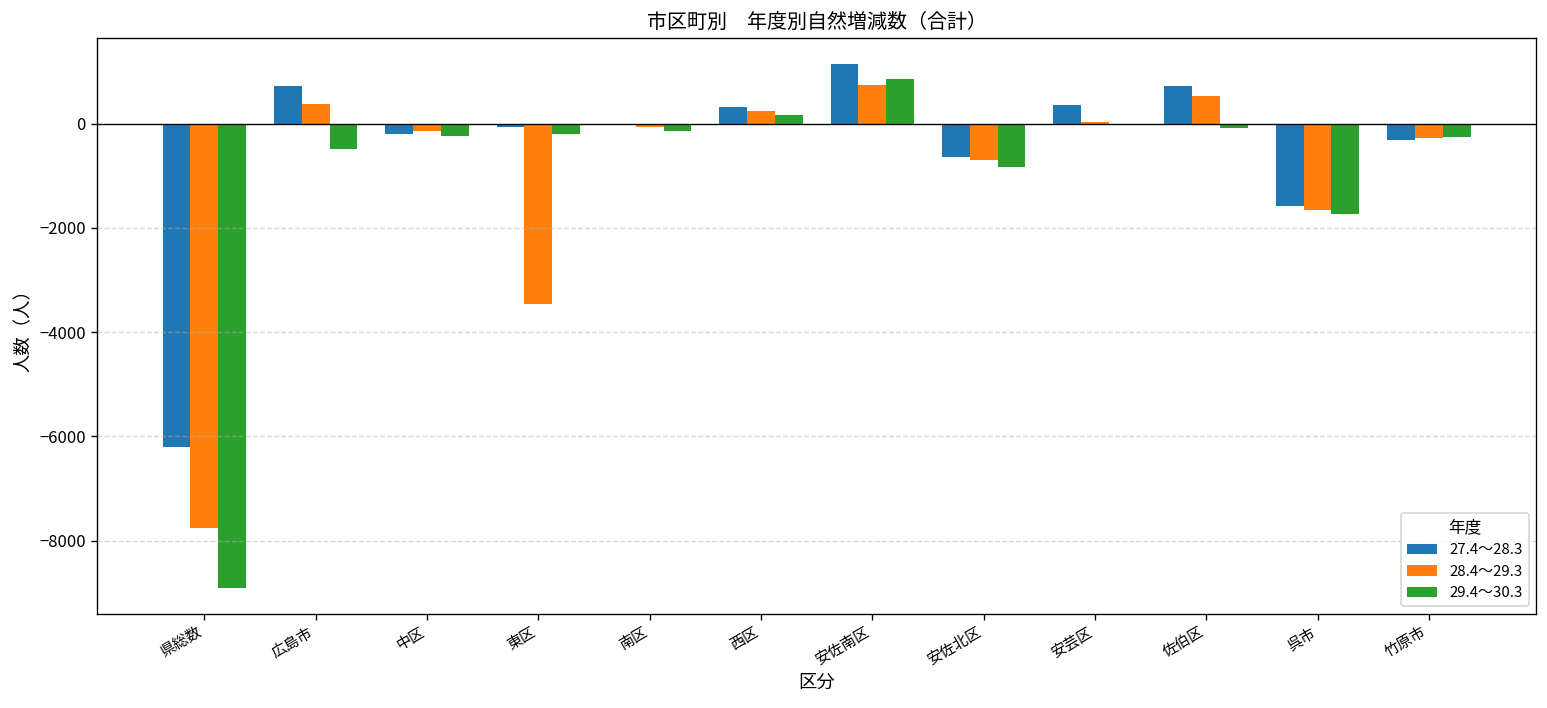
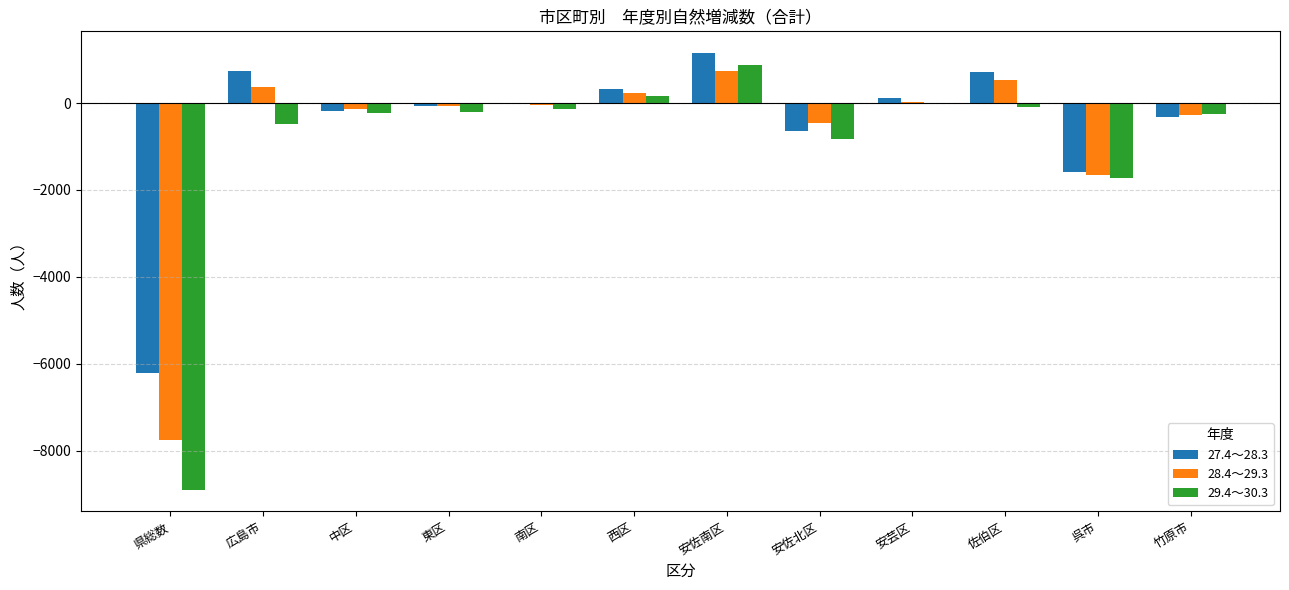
  {
    "27.4～28.3": {
      "県総数": -6200,
      "広島市": 700,
      "中区": -200,
      "東区": -100,
      "西区": 300,
      "安佐南区": 1200,
      "安佐北区": -600,
-     "安芸区": 400,
+     "安芸区": 100,
      "佐伯区": 700,
      "呉市": -1600,
      "竹原市": -300
    },
    "28.4～29.3": {
      "県総数": -7800,
      "広島市": 400,
      "中区": -100,
-     "東区": -3500,
+     "東区": -100,
      "西区": 200,
      "安佐南区": 700,
-     "安佐北区": -700,
+     "安佐北区": -500,
      "佐伯区": 500,
      "呉市": -1600,
      "竹原市": -300
    },
    "29.4～30.3": {
      "県総数": -8900,
      "広島市": -500,
      "中区": -200,
      "東区": -200,
      "南区": -100,
      "西区": 200,
      "安佐南区": 900,
      "安佐北区": -800,
      "佐伯区": -100,
      "呉市": -1700,
      "竹原市": -300
    }
  }
